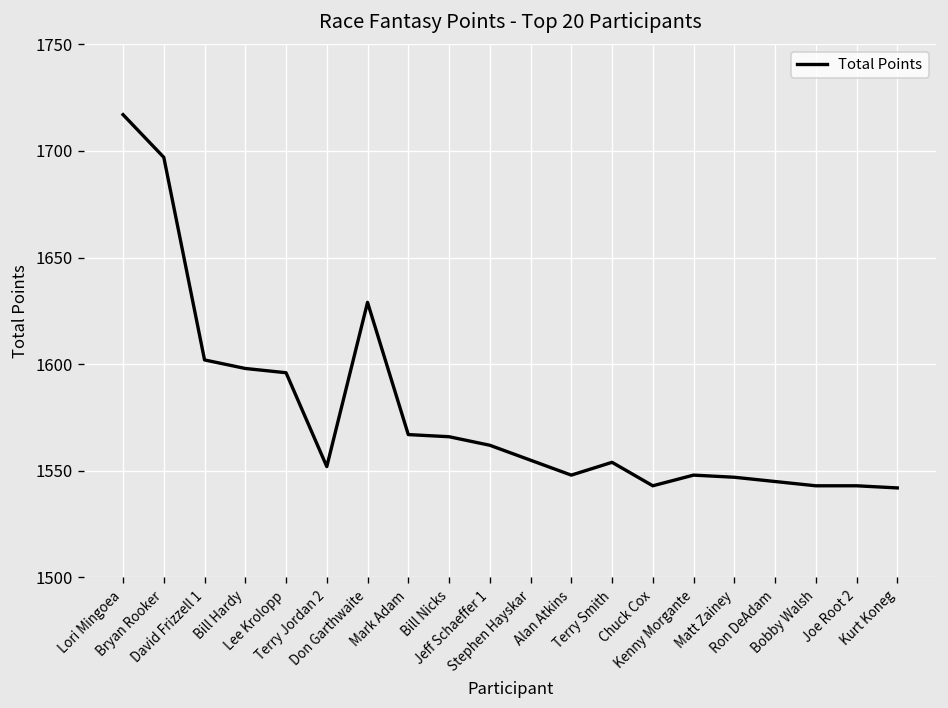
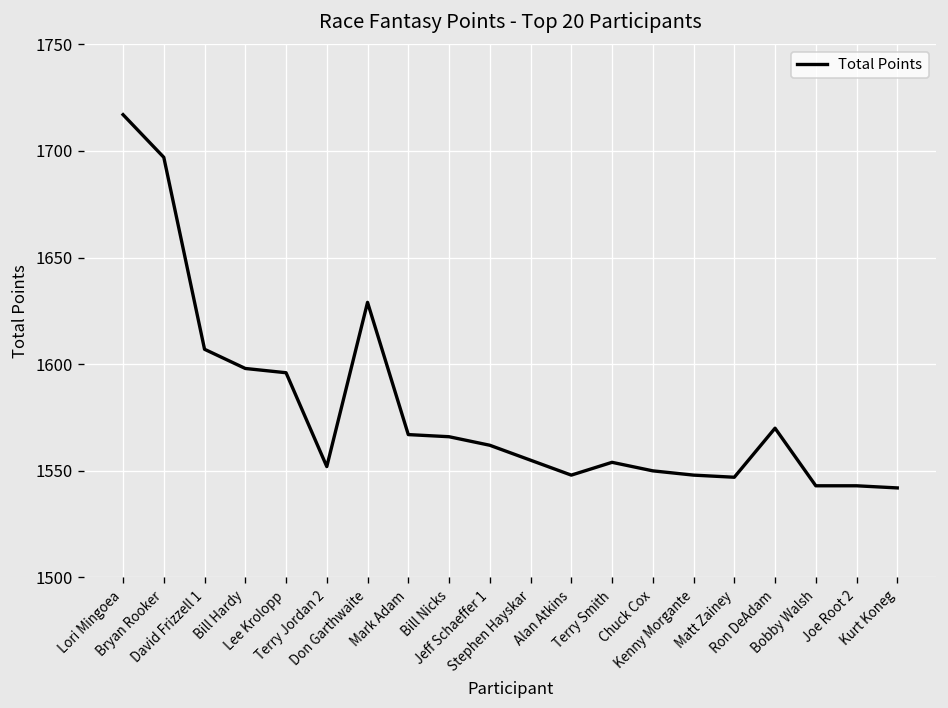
  {
    "Lori Mingoea": 1717,
    "Bryan Rooker": 1697,
-   "David Frizzell 1": 1602,
+   "David Frizzell 1": 1607,
    "Bill Hardy": 1598,
    "Lee Krolopp": 1596,
    "Terry Jordan 2": 1552,
    "Don Garthwaite": 1629,
    "Mark Adam": 1567,
    "Bill Nicks": 1566,
    "Jeff Schaeffer 1": 1562,
    "Stephen Hayskar": 1555,
    "Alan Atkins": 1548,
    "Terry Smith": 1554,
-   "Chuck Cox": 1543,
+   "Chuck Cox": 1550,
    "Kenny Morgante": 1548,
    "Matt Zainey": 1547,
-   "Ron DeAdam": 1545,
+   "Ron DeAdam": 1570,
    "Bobby Walsh": 1543,
    "Joe Root 2": 1543,
    "Kurt Koneg": 1542
  }
